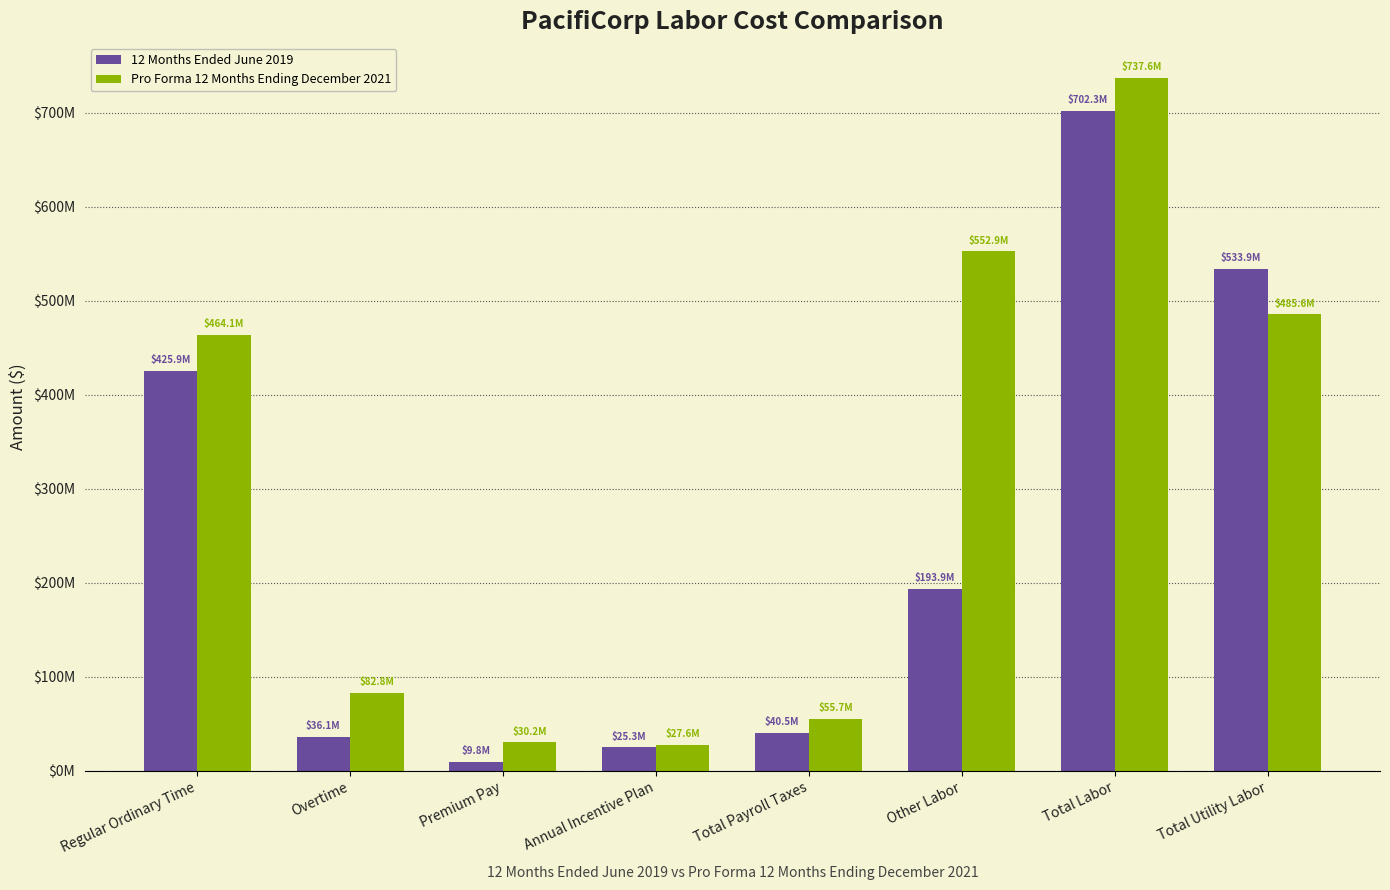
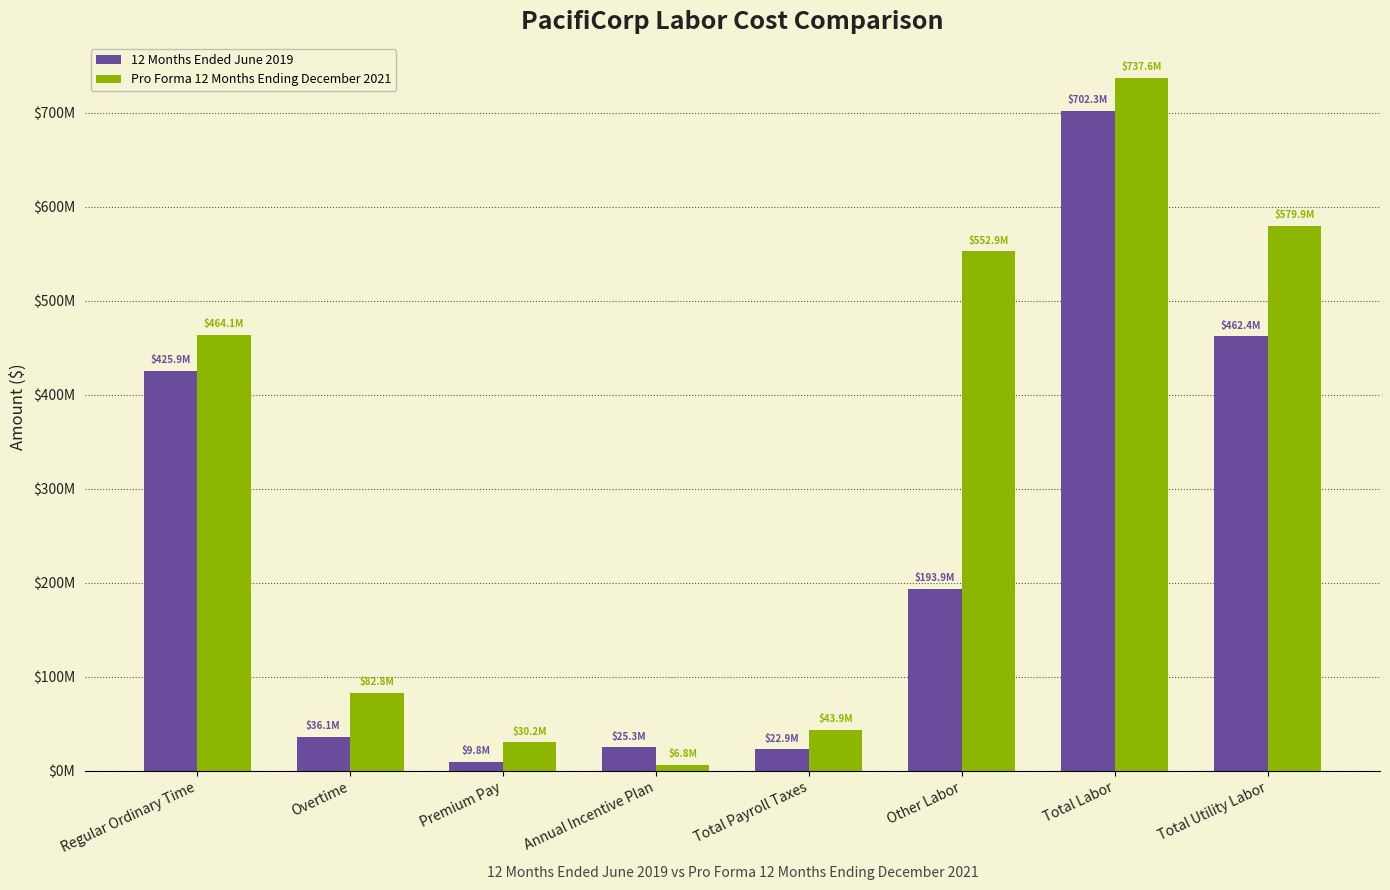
  {
    "12 Months Ended June 2019": {
      "Regular Ordinary Time": "$425.9M",
      "Overtime": "$36.1M",
      "Premium Pay": "$9.8M",
      "Annual Incentive Plan": "$25.3M",
-     "Total Payroll Taxes": "$40.5M",
+     "Total Payroll Taxes": "$22.9M",
      "Other Labor": "$193.9M",
      "Total Labor": "$702.3M",
-     "Total Utility Labor": "$533.9M"
+     "Total Utility Labor": "$462.4M"
    },
    "Pro Forma 12 Months Ending December 2021": {
      "Regular Ordinary Time": "$464.1M",
      "Overtime": "$82.8M",
      "Premium Pay": "$30.2M",
-     "Annual Incentive Plan": "$27.6M",
-     "Total Payroll Taxes": "$55.7M",
+     "Annual Incentive Plan": "$6.8M",
+     "Total Payroll Taxes": "$43.9M",
      "Other Labor": "$552.9M",
      "Total Labor": "$737.6M",
-     "Total Utility Labor": "$485.6M"
+     "Total Utility Labor": "$579.9M"
    }
  }
